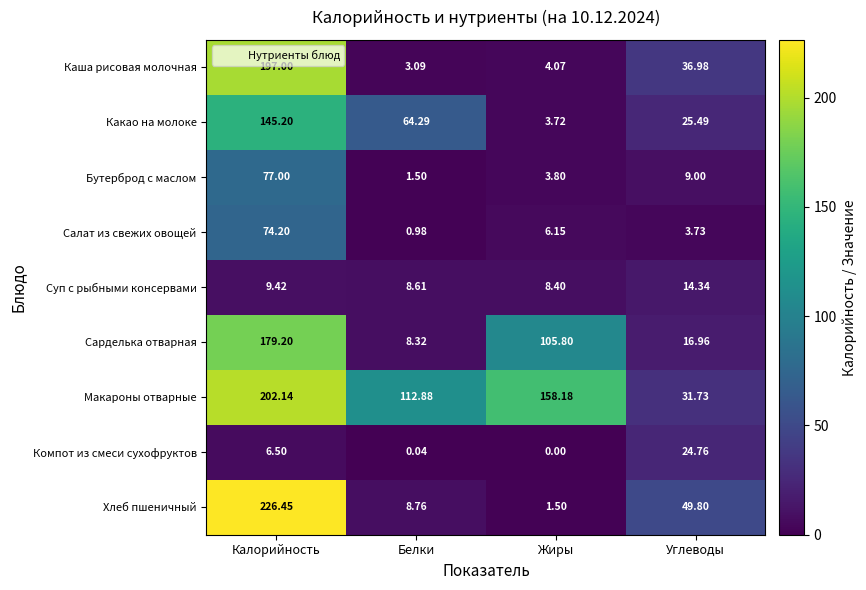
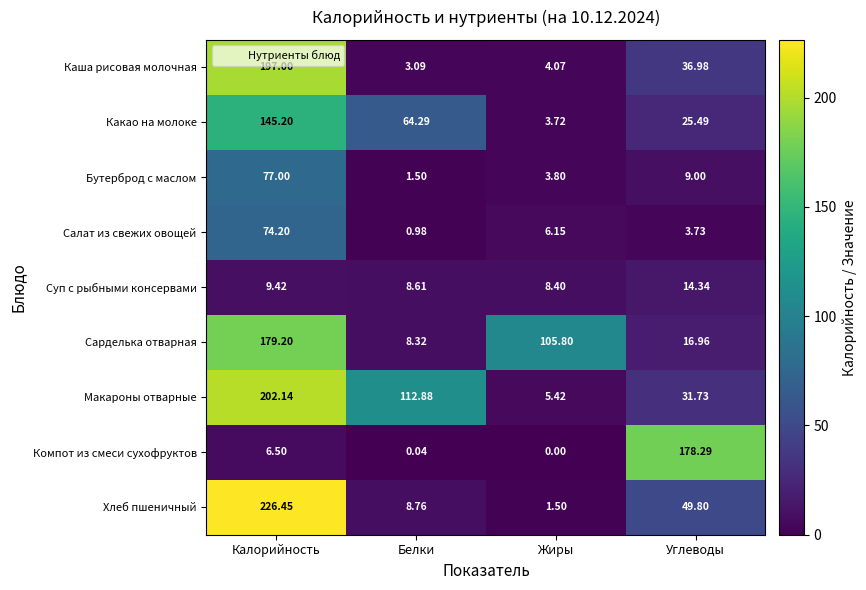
  {
    "Каша рисовая молочная": {
      "Белки": 3.09,
      "Жиры": 4.07,
      "Углеводы": 36.98
    },
    "Какао на молоке": {
      "Калорийность": 145.20,
      "Белки": 64.29,
      "Жиры": 3.72,
      "Углеводы": 25.49
    },
    "Бутерброд с маслом": {
      "Калорийность": 77.00,
      "Белки": 1.50,
      "Жиры": 3.80,
      "Углеводы": 9.00
    },
    "Салат из свежих овощей": {
      "Калорийность": 74.20,
      "Белки": 0.98,
      "Жиры": 6.15,
      "Углеводы": 3.73
    },
    "Суп с рыбными консервами": {
      "Калорийность": 9.42,
      "Белки": 8.61,
      "Жиры": 8.40,
      "Углеводы": 14.34
    },
    "Сарделька отварная": {
      "Калорийность": 179.20,
      "Белки": 8.32,
      "Жиры": 105.80,
      "Углеводы": 16.96
    },
    "Макароны отварные": {
      "Калорийность": 202.14,
      "Белки": 112.88,
-     "Жиры": 158.18,
+     "Жиры": 5.42,
      "Углеводы": 31.73
    },
    "Компот из смеси сухофруктов": {
      "Калорийность": 6.50,
      "Белки": 0.04,
      "Жиры": 0.00,
-     "Углеводы": 24.76
+     "Углеводы": 178.29
    },
    "Хлеб пшеничный": {
      "Калорийность": 226.45,
      "Белки": 8.76,
      "Жиры": 1.50,
      "Углеводы": 49.80
    }
  }
